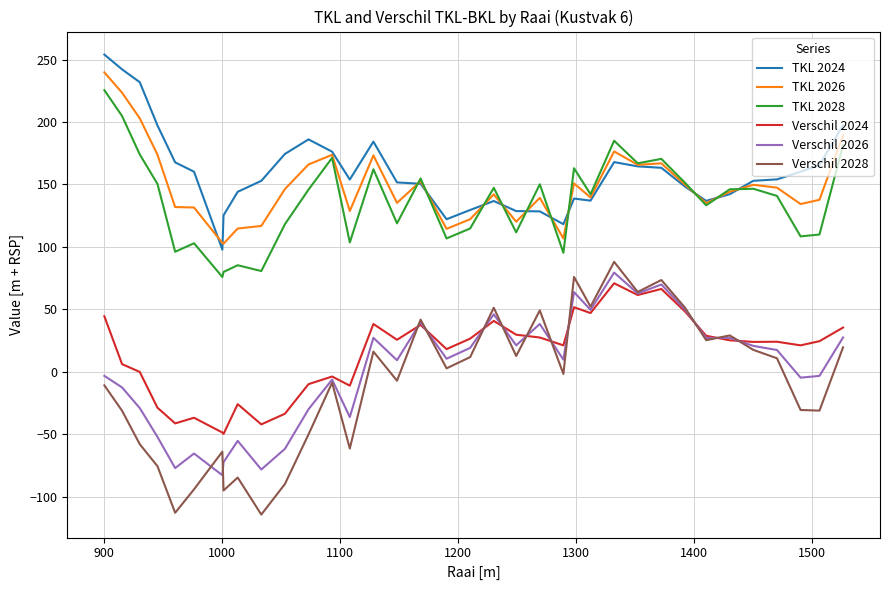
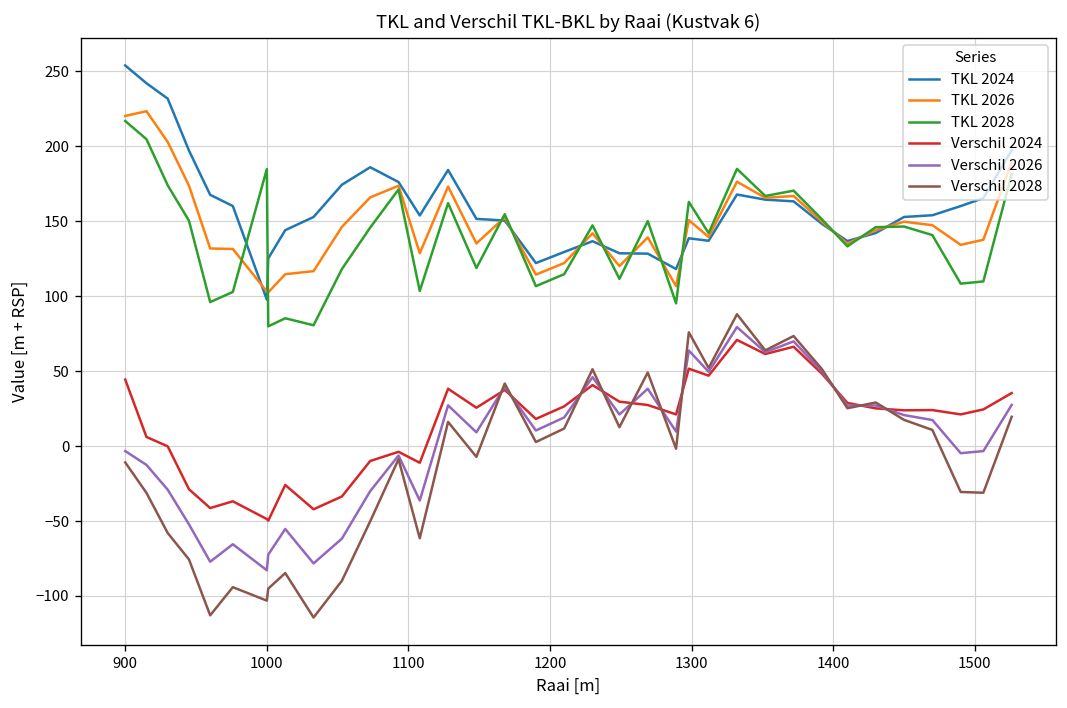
  {
    "TKL 2024": {
      "900": 254,
      "1000": 98
    },
    "TKL 2026": {
-     "900": 240,
+     "900": 220,
      "1000": 103
    },
    "TKL 2028": {
-     "900": 225,
-     "1000": 76
+     "900": 217,
+     "1000": 185
    },
    "Verschil 2024": {
      "900": 44,
      "1000": -49
    },
    "Verschil 2026": {
      "900": -3,
      "1000": -83
    },
    "Verschil 2028": {
      "900": -11,
-     "1000": -64
+     "1000": -103
    }
  }
